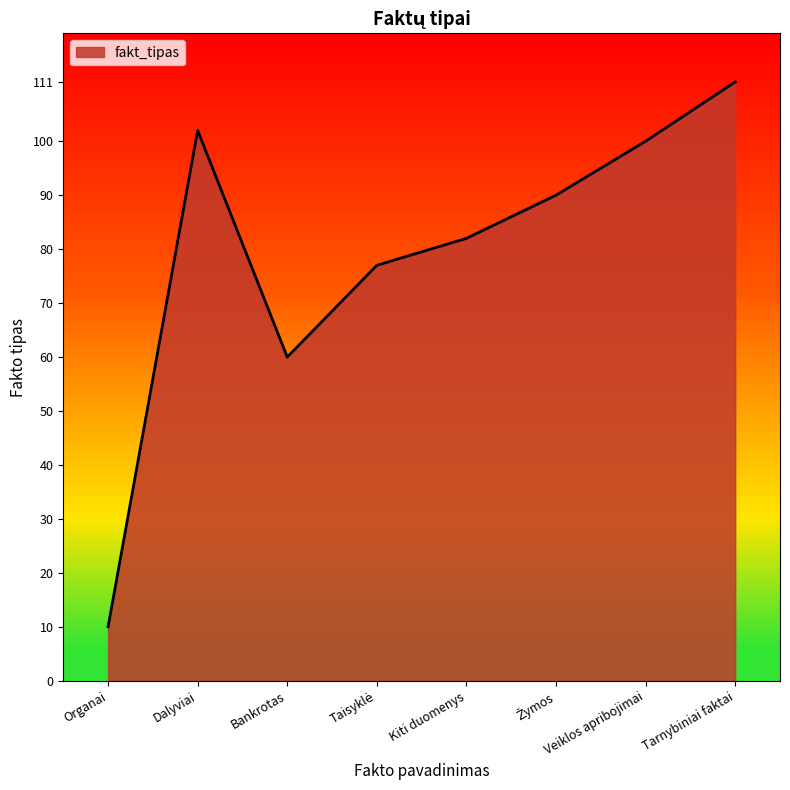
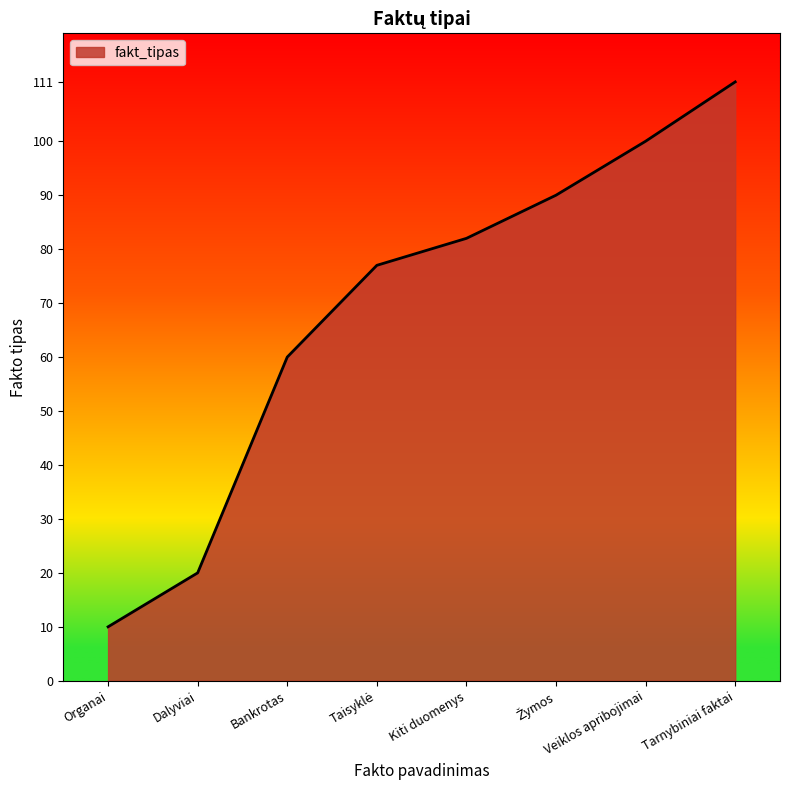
  {
    "Organai": 10,
-   "Dalyviai": 102,
+   "Dalyviai": 20,
    "Bankrotas": 60,
    "Taisyklė": 77,
    "Kiti duomenys": 82,
    "Žymos": 90,
    "Veiklos apribojimai": 100,
    "Tarnybiniai faktai": 111
  }
